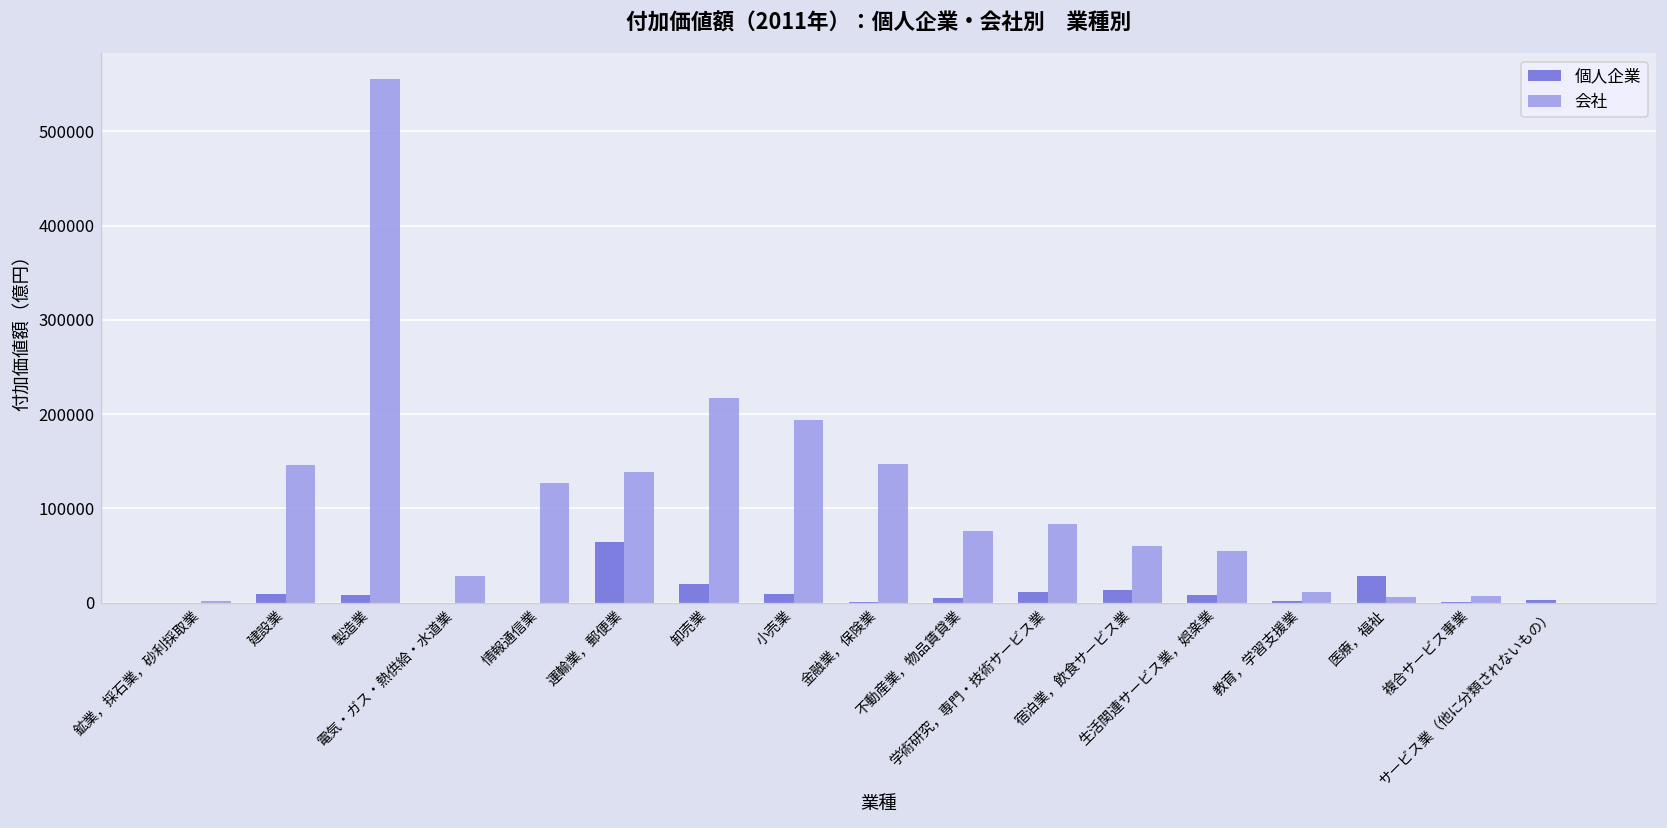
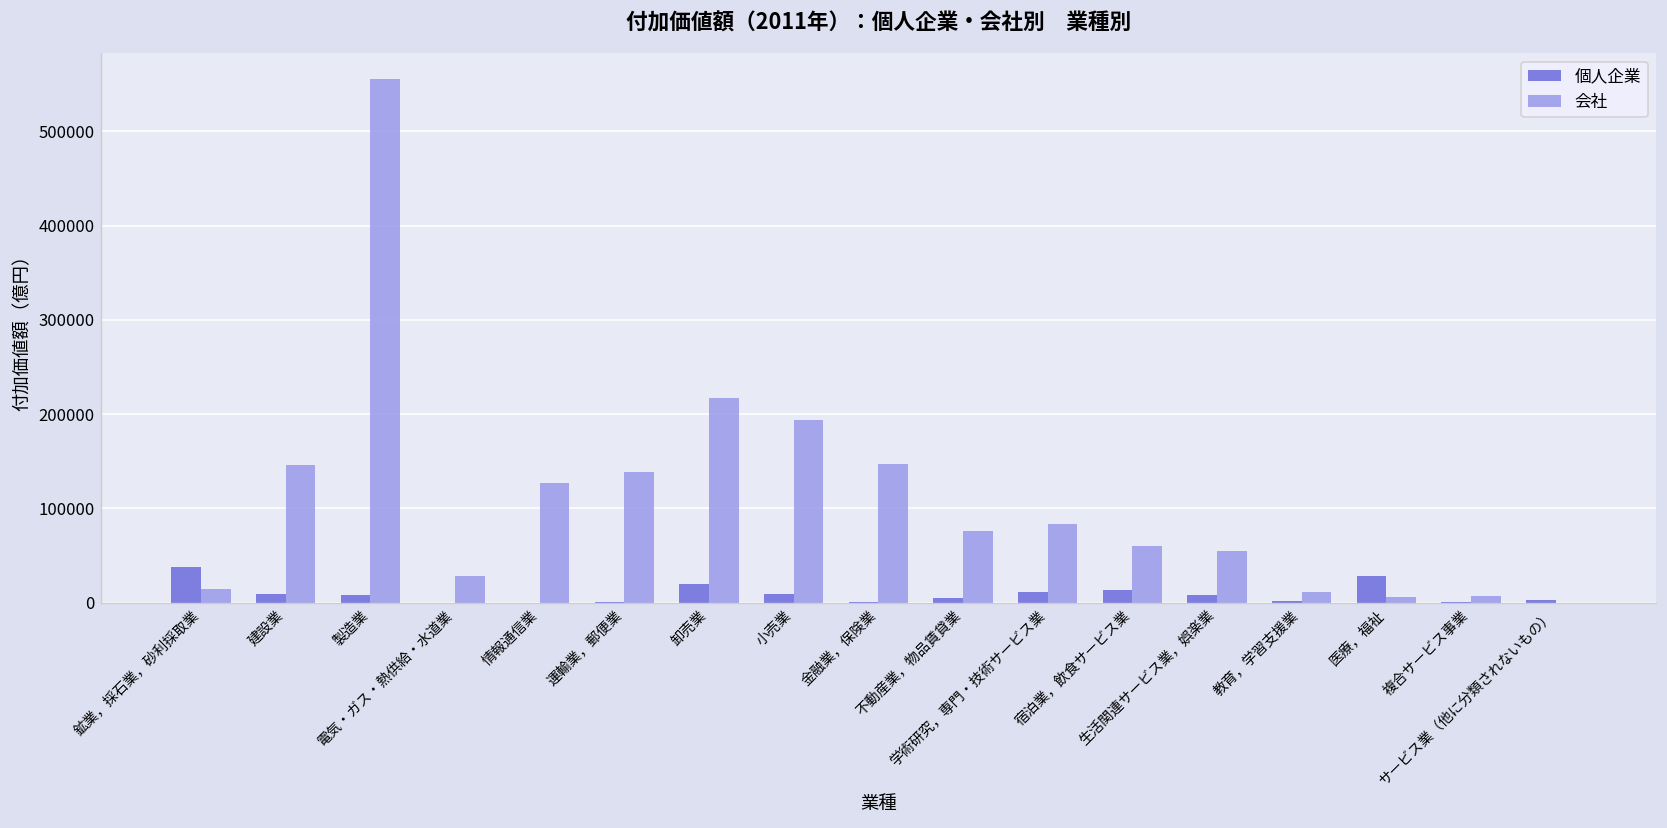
  {
    "個人企業": {
-     "鉱業，採石業，砂利採取業": 0,
+     "鉱業，採石業，砂利採取業": 40000,
      "建設業": 10000,
      "製造業": 10000,
      "電気・ガス・熱供給・水道業": 0,
-     "運輸業，郵便業": 60000,
+     "運輸業，郵便業": 0,
      "卸売業": 20000,
      "小売業": 10000,
      "不動産業，物品賃貸業": 10000,
      "学術研究，専門・技術サービス業": 10000,
      "宿泊業，飲食サービス業": 10000,
      "生活関連サービス業，娯楽業": 10000,
      "医療，福祉": 30000
    },
    "会社": {
-     "鉱業，採石業，砂利採取業": 0,
+     "鉱業，採石業，砂利採取業": 10000,
      "建設業": 150000,
      "製造業": 560000,
      "電気・ガス・熱供給・水道業": 30000,
      "情報通信業": 130000,
      "運輸業，郵便業": 140000,
      "卸売業": 220000,
      "小売業": 190000,
      "金融業，保険業": 150000,
      "不動産業，物品賃貸業": 80000,
      "学術研究，専門・技術サービス業": 80000,
      "宿泊業，飲食サービス業": 60000,
      "生活関連サービス業，娯楽業": 50000,
      "教育，学習支援業": 10000,
      "医療，福祉": 10000,
      "複合サービス事業": 10000,
      "サービス業（他に分類されないもの）": 0
    }
  }
